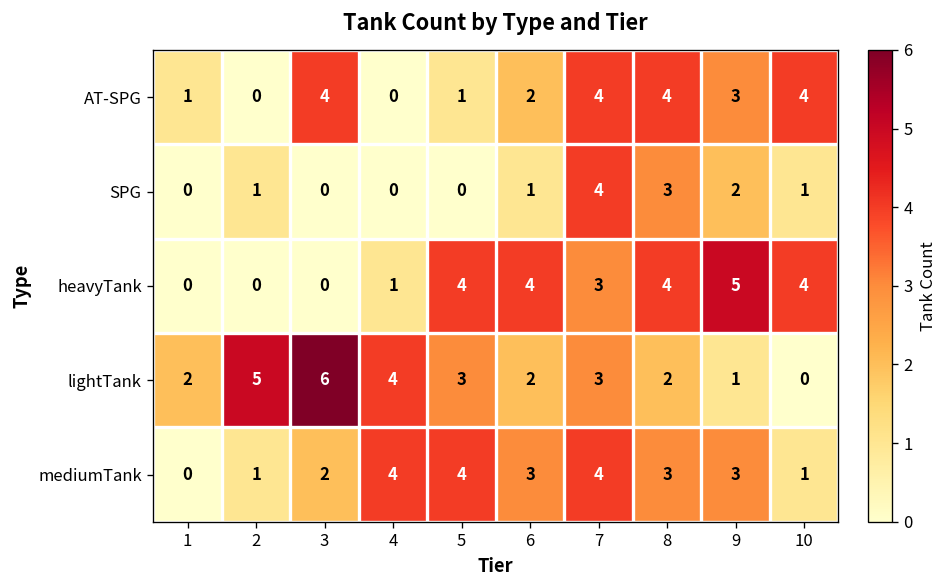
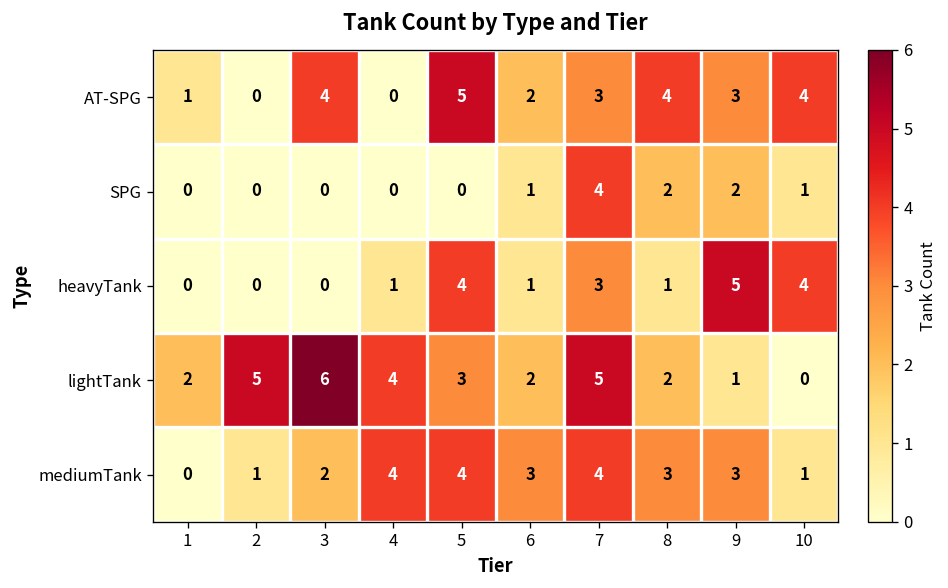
  {
    "AT-SPG": {
      "1": 1,
      "2": 0,
      "3": 4,
      "4": 0,
-     "5": 1,
+     "5": 5,
      "6": 2,
-     "7": 4,
+     "7": 3,
      "8": 4,
      "9": 3,
      "10": 4
    },
    "SPG": {
      "1": 0,
-     "2": 1,
+     "2": 0,
      "3": 0,
      "4": 0,
      "5": 0,
      "6": 1,
      "7": 4,
-     "8": 3,
+     "8": 2,
      "9": 2,
      "10": 1
    },
    "heavyTank": {
      "1": 0,
      "2": 0,
      "3": 0,
      "4": 1,
      "5": 4,
-     "6": 4,
+     "6": 1,
      "7": 3,
-     "8": 4,
+     "8": 1,
      "9": 5,
      "10": 4
    },
    "lightTank": {
      "1": 2,
      "2": 5,
      "3": 6,
      "4": 4,
      "5": 3,
      "6": 2,
-     "7": 3,
+     "7": 5,
      "8": 2,
      "9": 1,
      "10": 0
    },
    "mediumTank": {
      "1": 0,
      "2": 1,
      "3": 2,
      "4": 4,
      "5": 4,
      "6": 3,
      "7": 4,
      "8": 3,
      "9": 3,
      "10": 1
    }
  }
